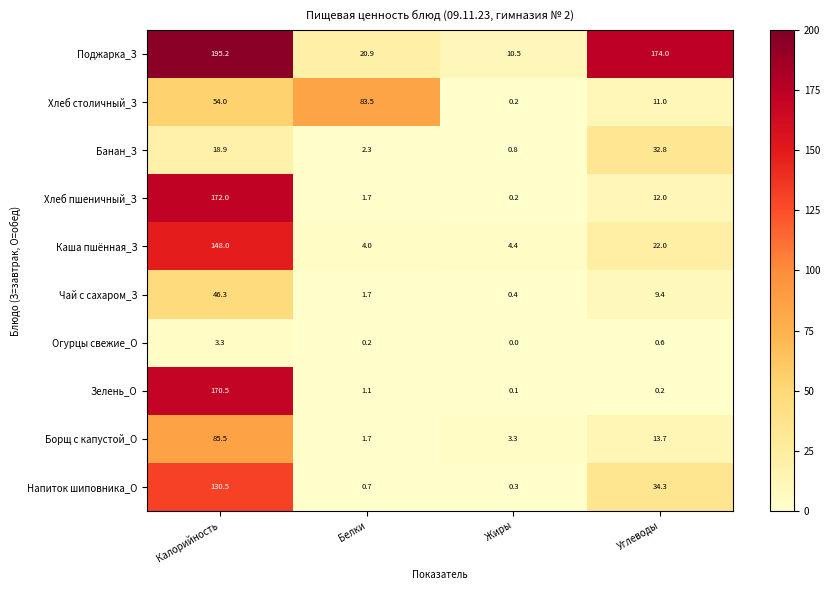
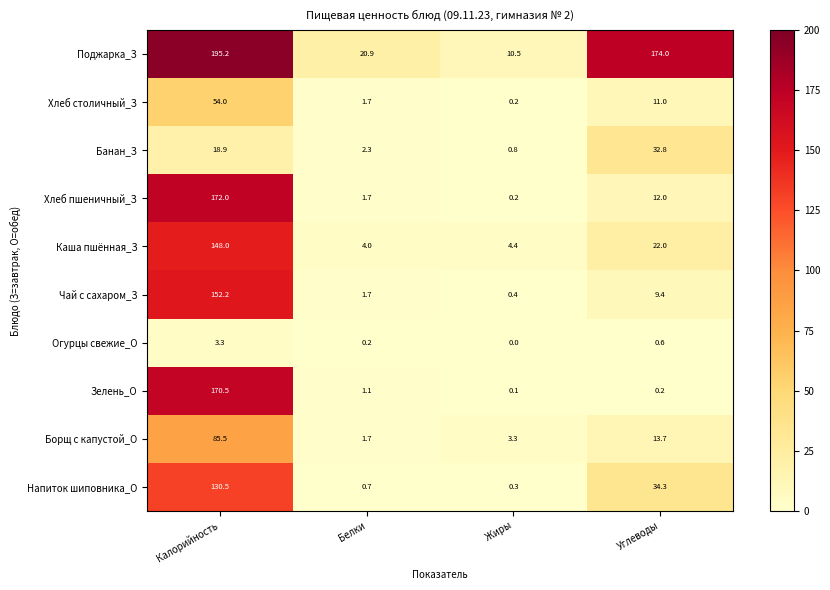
  {
    "Поджарка_З": {
      "Калорийность": 195.2,
      "Белки": 20.9,
      "Жиры": 10.5,
      "Углеводы": 174.0
    },
    "Хлеб столичный_З": {
      "Калорийность": 54.0,
-     "Белки": 83.5,
+     "Белки": 1.7,
      "Жиры": 0.2,
      "Углеводы": 11.0
    },
    "Банан_З": {
      "Калорийность": 18.9,
      "Белки": 2.3,
      "Жиры": 0.8,
      "Углеводы": 32.8
    },
    "Хлеб пшеничный_З": {
      "Калорийность": 172.0,
      "Белки": 1.7,
      "Жиры": 0.2,
      "Углеводы": 12.0
    },
    "Каша пшённая_З": {
      "Калорийность": 148.0,
      "Белки": 4.0,
      "Жиры": 4.4,
      "Углеводы": 22.0
    },
    "Чай с сахаром_З": {
-     "Калорийность": 46.3,
+     "Калорийность": 152.2,
      "Белки": 1.7,
      "Жиры": 0.4,
      "Углеводы": 9.4
    },
    "Огурцы свежие_О": {
      "Калорийность": 3.3,
      "Белки": 0.2,
      "Жиры": 0.0,
      "Углеводы": 0.6
    },
    "Зелень_О": {
      "Калорийность": 170.5,
      "Белки": 1.1,
      "Жиры": 0.1,
      "Углеводы": 0.2
    },
    "Борщ с капустой_О": {
      "Калорийность": 85.5,
      "Белки": 1.7,
      "Жиры": 3.3,
      "Углеводы": 13.7
    },
    "Напиток шиповника_О": {
      "Калорийность": 130.5,
      "Белки": 0.7,
      "Жиры": 0.3,
      "Углеводы": 34.3
    }
  }
